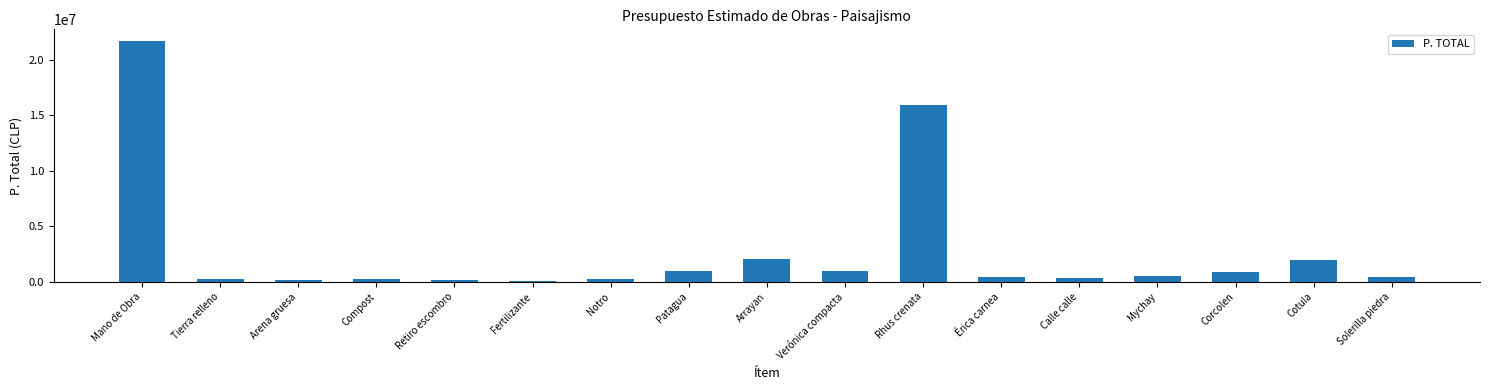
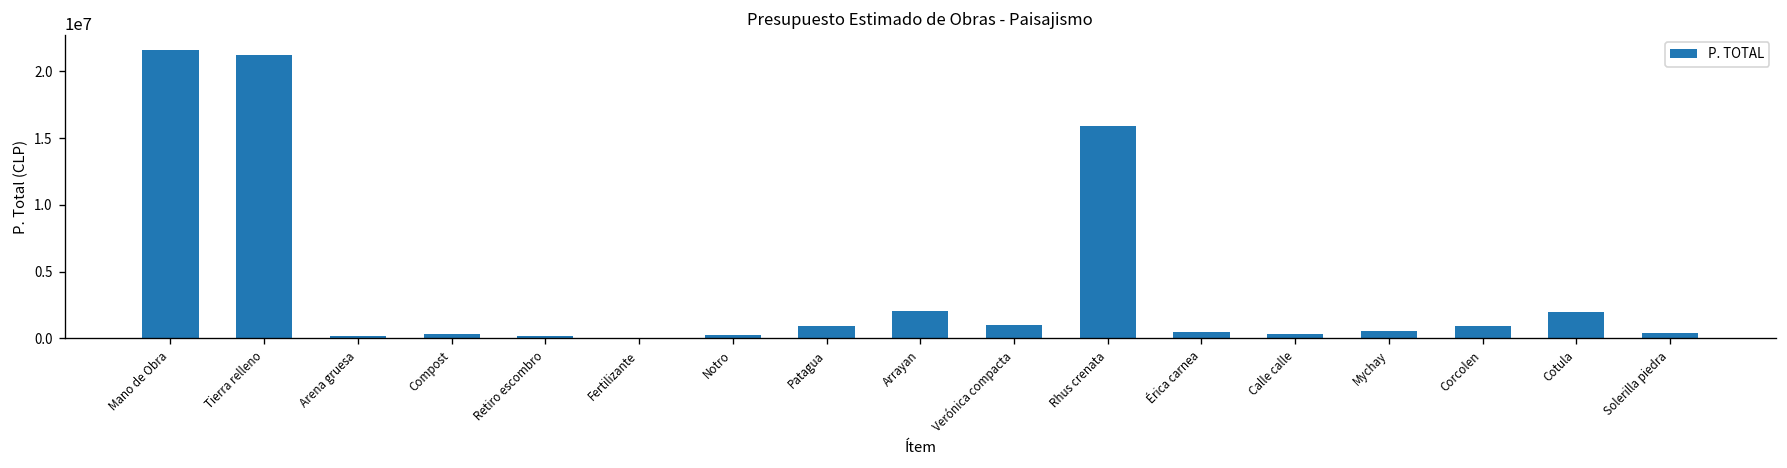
  {
    "Mano de Obra": 21600000,
-   "Tierra relleno": 200000,
+   "Tierra relleno": 21200000,
    "Compost": 300000,
    "Notro": 200000,
    "Patagua": 900000,
    "Arrayan": 2100000,
    "Verónica compacta": 1000000,
    "Rhus crenata": 15900000,
    "Érica carnea": 500000,
    "Calle calle": 300000,
    "Mychay": 600000,
    "Corcolen": 900000,
    "Cotula": 2000000,
    "Solerilla piedra": 400000
  }
